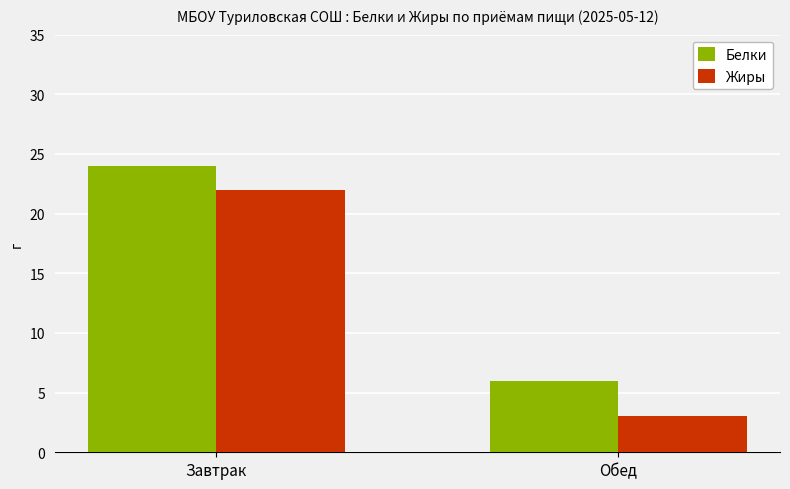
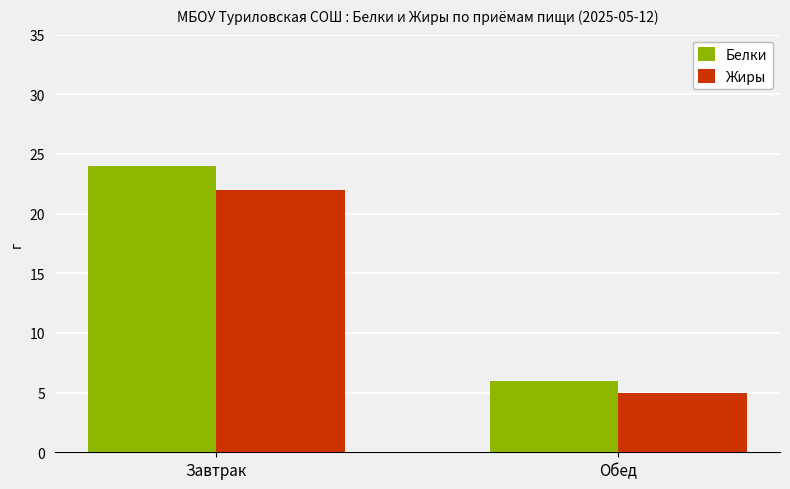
  {
    "Белки": {
      "Завтрак": 24,
      "Обед": 6
    },
    "Жиры": {
      "Завтрак": 22,
-     "Обед": 3
+     "Обед": 5
    }
  }
